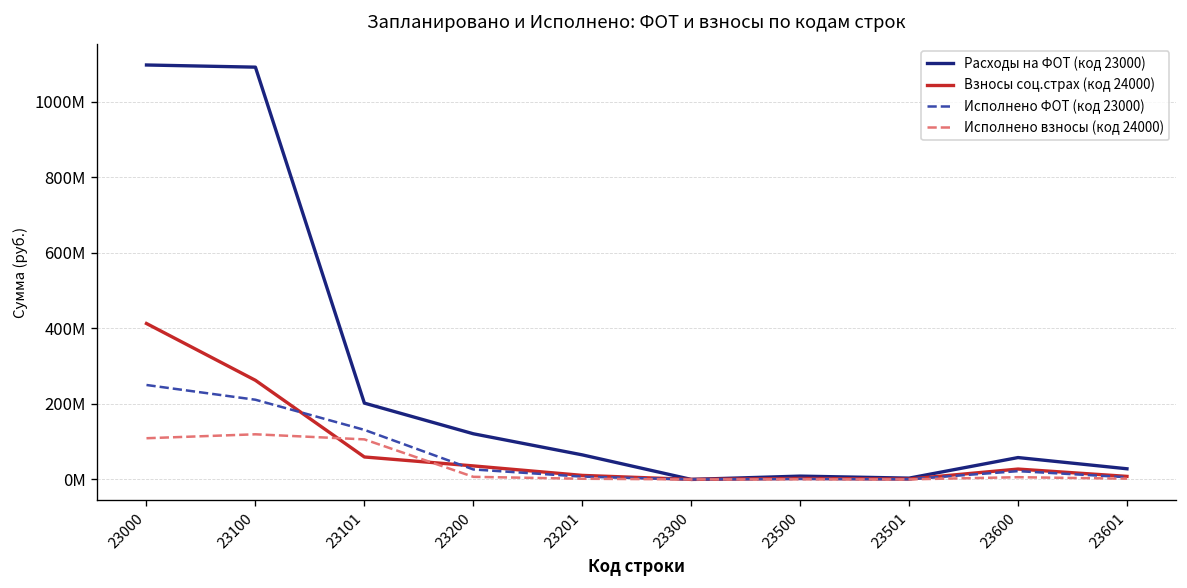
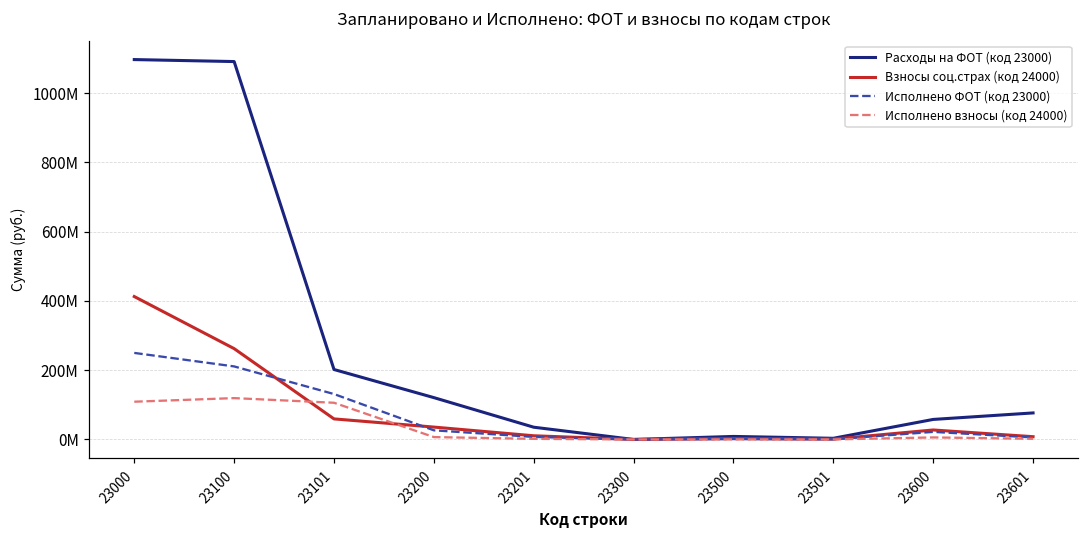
  {
    "Расходы на ФОТ (код 23000)": {
      "23000": 1100000000,
      "23100": 1090000000,
      "23101": 200000000,
      "23200": 120000000,
-     "23201": 60000000,
+     "23201": 40000000,
      "23600": 60000000,
-     "23601": 30000000
+     "23601": 80000000
    },
    "Взносы соц.страх (код 24000)": {
      "23000": 410000000,
      "23100": 260000000,
      "23101": 60000000,
      "23200": 40000000
    },
    "Исполнено ФОТ (код 23000)": {
      "23000": 250000000,
      "23100": 210000000,
      "23101": 130000000,
      "23200": 30000000
    },
    "Исполнено взносы (код 24000)": {
      "23000": 110000000,
      "23100": 120000000,
      "23101": 110000000,
      "23200": 10000000,
      "23600": 10000000
    }
  }
